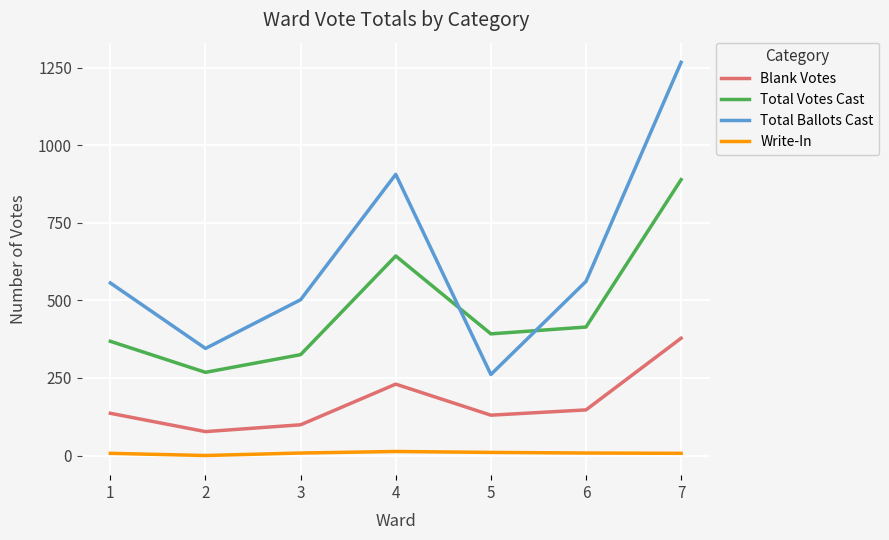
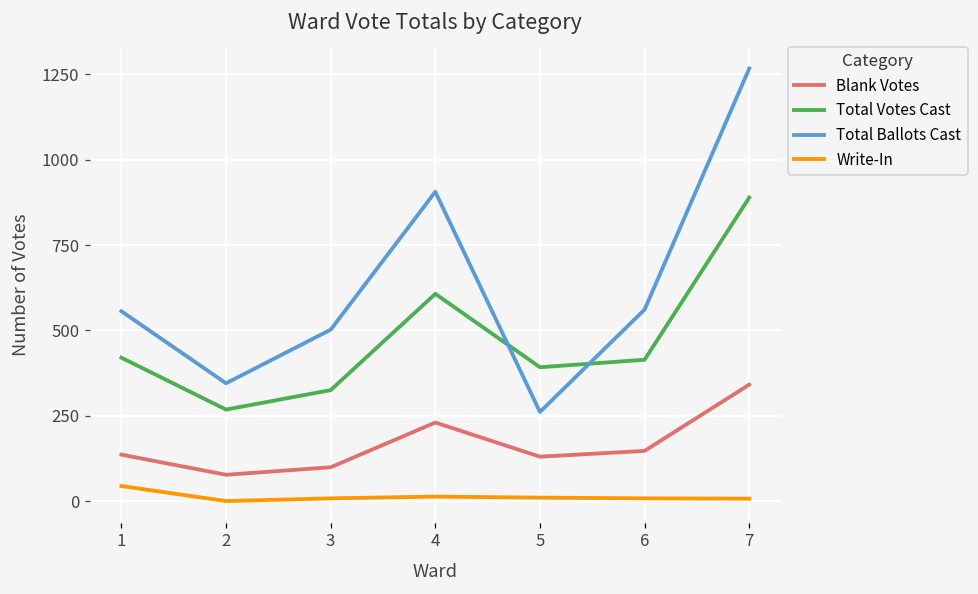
  {
    "Blank Votes": {
      "1": 140,
      "2": 80,
      "3": 100,
      "4": 230,
      "5": 130,
      "6": 150,
-     "7": 380
+     "7": 340
    },
    "Total Votes Cast": {
-     "1": 370,
+     "1": 420,
      "2": 270,
      "3": 330,
-     "4": 640,
+     "4": 610,
      "5": 390,
      "6": 410,
      "7": 890
    },
    "Total Ballots Cast": {
      "1": 560,
      "2": 350,
      "3": 500,
      "4": 910,
      "5": 260,
      "6": 560,
      "7": 1270
    },
    "Write-In": {
-     "1": 10,
+     "1": 40,
      "2": 0,
      "3": 10,
      "4": 10,
      "5": 10,
      "6": 10,
      "7": 10
    }
  }
